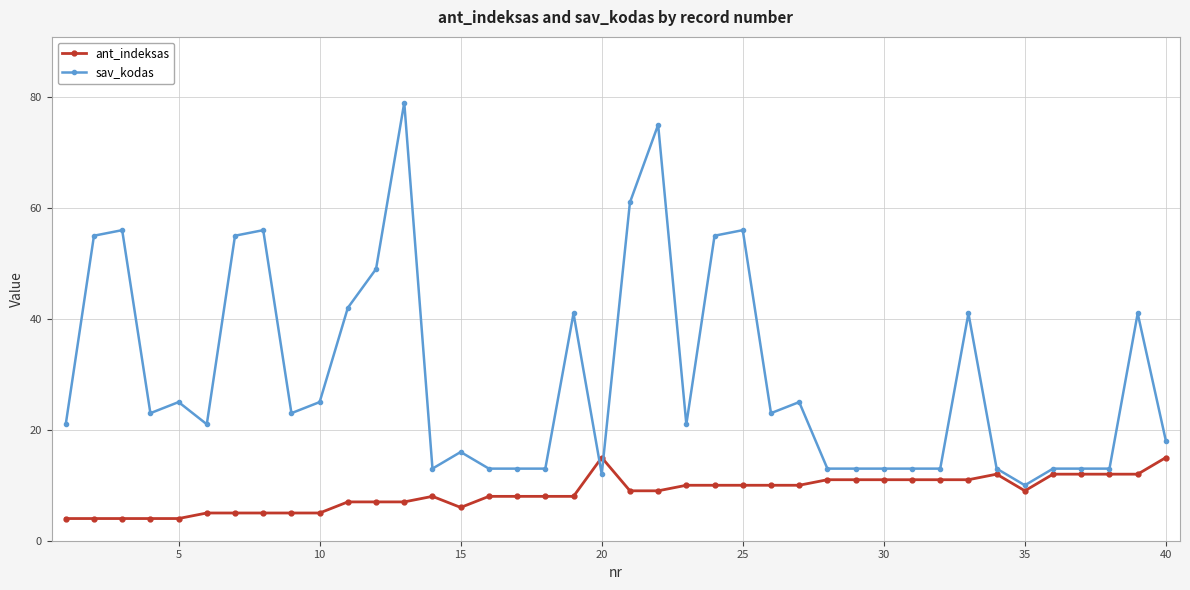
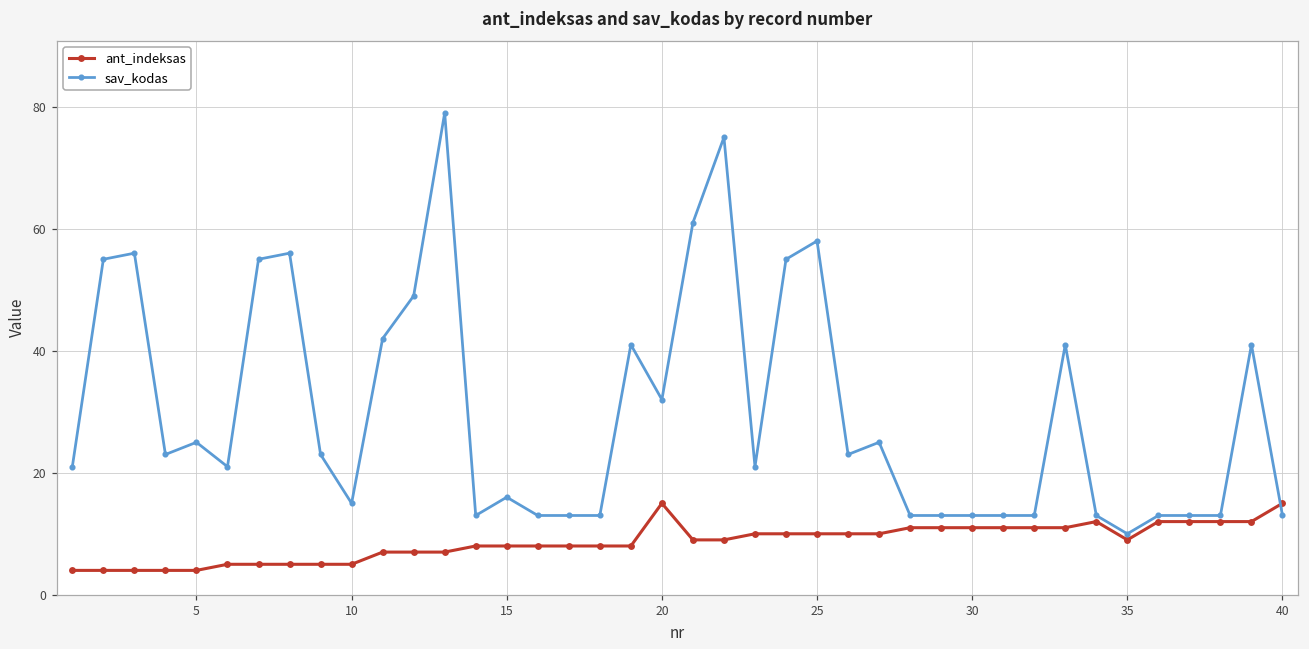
  {
    "ant_indeksas": {
      "5": 4,
      "10": 5,
-     "15": 6,
+     "15": 8,
      "20": 15,
      "25": 10,
      "30": 11,
      "35": 9,
      "40": 15
    },
    "sav_kodas": {
      "5": 25,
-     "10": 25,
+     "10": 15,
      "15": 16,
-     "20": 12,
-     "25": 56,
+     "20": 32,
+     "25": 58,
      "30": 13,
      "35": 10,
-     "40": 18
+     "40": 13
    }
  }
